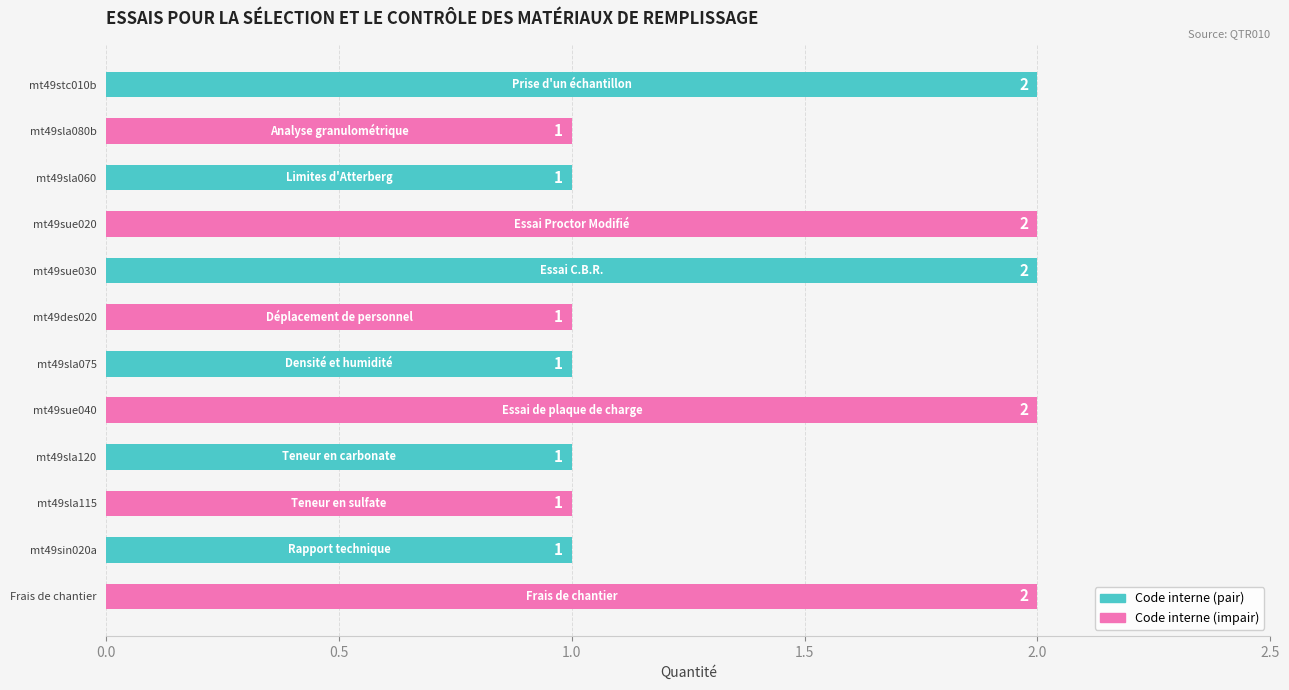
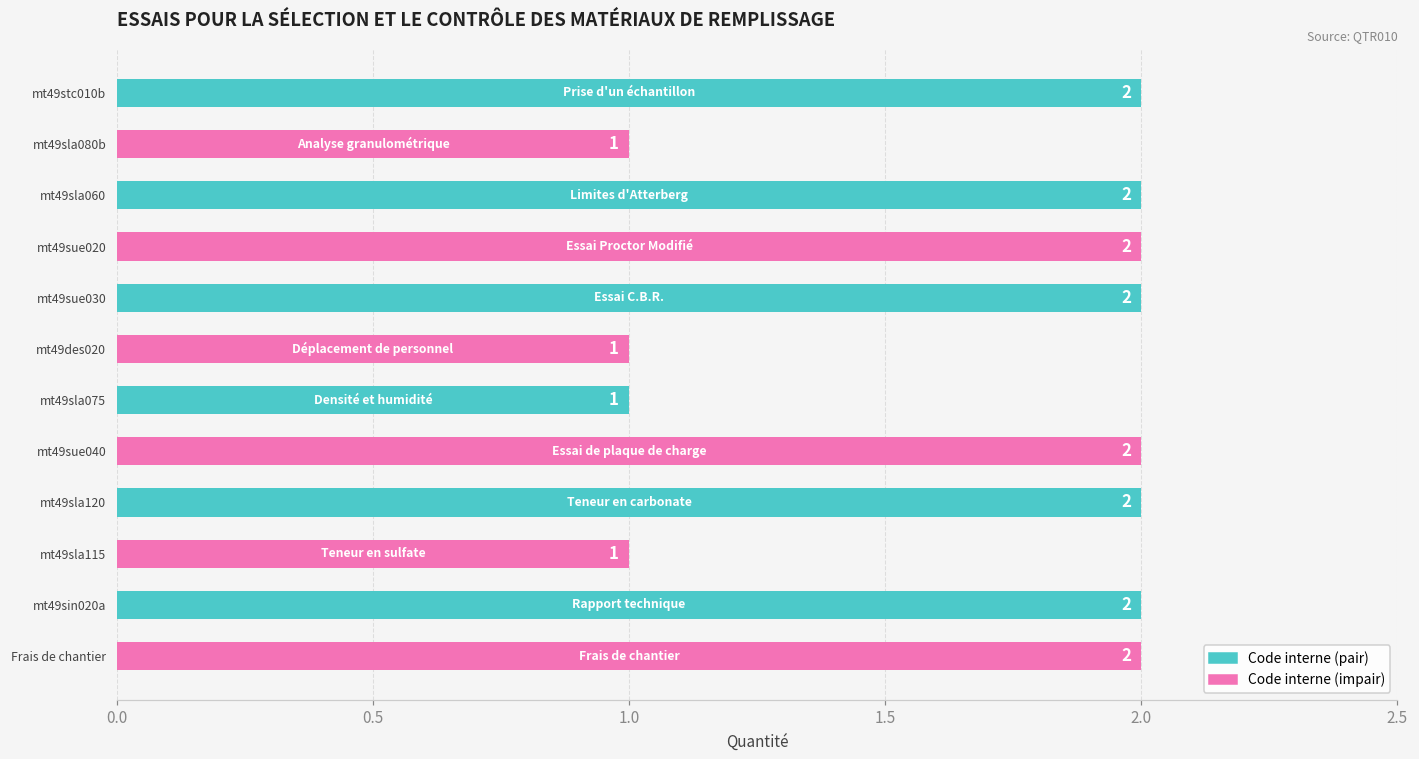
  {
    "mt49stc010b": 2,
    "mt49sla080b": 1,
-   "mt49sla060": 1,
+   "mt49sla060": 2,
    "mt49sue020": 2,
    "mt49sue030": 2,
    "mt49des020": 1,
    "mt49sla075": 1,
    "mt49sue040": 2,
-   "mt49sla120": 1,
+   "mt49sla120": 2,
    "mt49sla115": 1,
-   "mt49sin020a": 1,
+   "mt49sin020a": 2,
    "Frais de chantier": 2
  }
